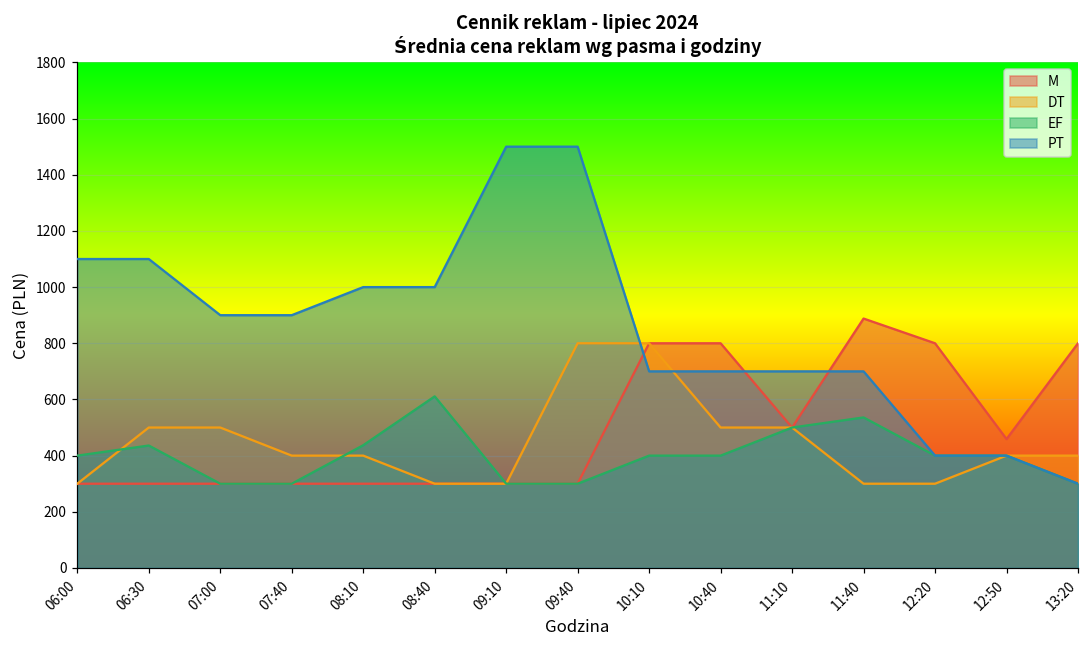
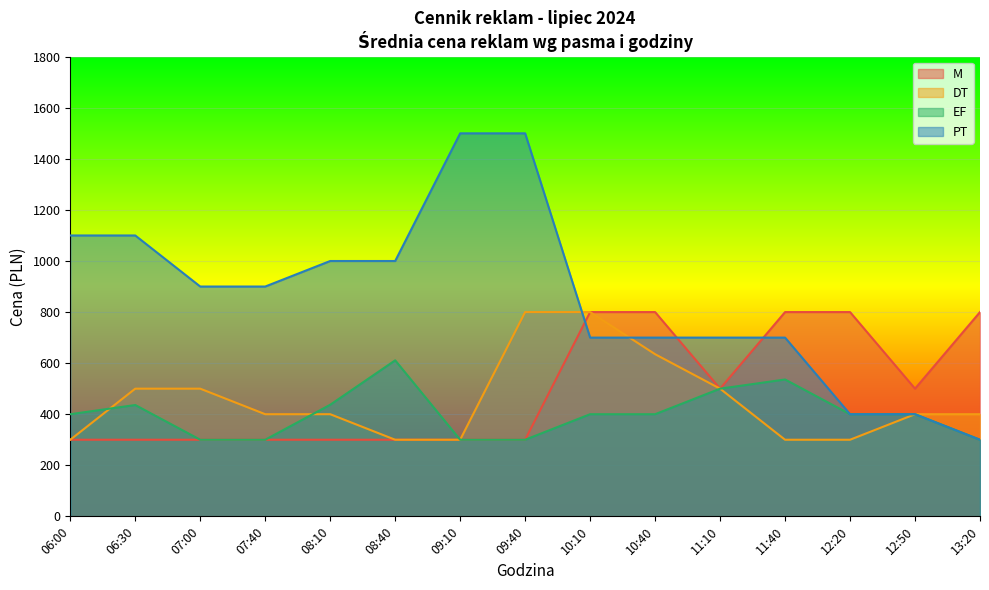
  {
    "M": {
      "06:30": 300,
      "08:10": 300,
      "10:40": 800,
-     "11:40": 890,
+     "11:40": 800,
      "12:20": 800,
-     "12:50": 460,
+     "12:50": 500,
      "13:20": 800
    },
    "DT": {
      "06:30": 500,
      "07:00": 500,
      "07:40": 400,
      "08:10": 400,
      "09:40": 800,
-     "10:40": 500,
+     "10:40": 640,
      "11:40": 300,
      "12:20": 300,
      "13:20": 400
    },
    "EF": {
      "06:00": 400,
      "06:30": 440,
      "08:10": 440,
      "08:40": 610,
      "10:10": 400,
      "10:40": 400,
      "11:40": 540
    },
    "PT": {
      "06:00": 1100,
      "06:30": 1100,
      "07:00": 900,
      "07:40": 900,
      "08:10": 1000,
      "08:40": 1000,
      "09:10": 1500,
      "09:40": 1500,
      "10:10": 700,
      "10:40": 700,
      "11:10": 700,
      "11:40": 700
    }
  }
